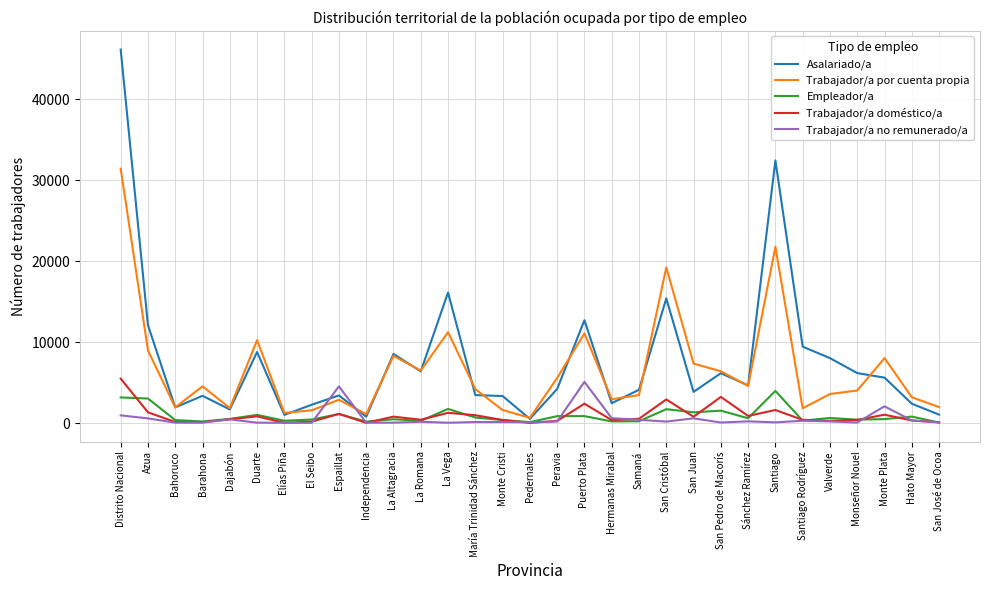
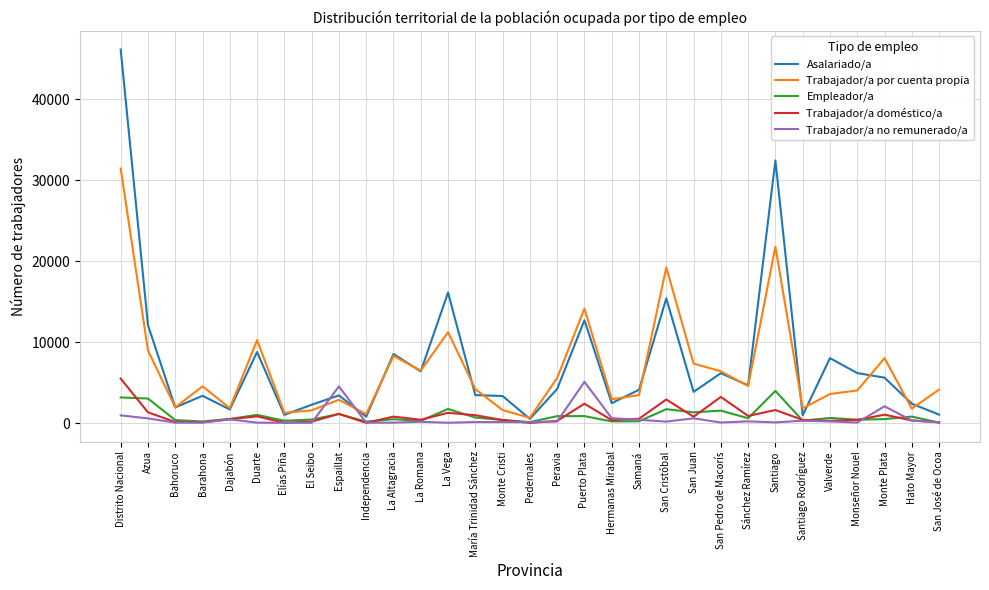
  {
    "Asalariado/a": {
      "Distrito Nacional": 46000,
      "Azua": 12000,
      "Barahona": 3000,
      "Duarte": 9000,
      "El Seibo": 2000,
      "Espaillat": 3000,
      "La Vega": 16000,
      "María Trinidad Sánchez": 3000,
      "Monte Cristi": 3000,
      "Peravia": 4000,
      "Puerto Plata": 13000,
      "Hermanas Mirabal": 2000,
      "Samaná": 4000,
      "San Cristóbal": 15000,
      "San Juan": 4000,
      "Santiago": 32000,
-     "Santiago Rodríguez": 9000,
+     "Santiago Rodríguez": 1000,
      "Valverde": 8000,
      "Monseñor Nouel": 6000,
      "Monte Plata": 6000,
      "Hato Mayor": 2000,
      "San José de Ocoa": 1000
    },
    "Trabajador/a por cuenta propia": {
      "Distrito Nacional": 31000,
      "Azua": 9000,
      "Barahona": 5000,
      "Duarte": 10000,
      "El Seibo": 2000,
      "Espaillat": 3000,
      "La Vega": 11000,
      "María Trinidad Sánchez": 4000,
      "Monte Cristi": 2000,
      "Peravia": 6000,
-     "Puerto Plata": 11000,
+     "Puerto Plata": 14000,
      "Hermanas Mirabal": 3000,
      "Samaná": 3000,
      "San Cristóbal": 19000,
      "San Juan": 7000,
      "Santiago": 22000,
      "Santiago Rodríguez": 2000,
      "Valverde": 4000,
      "Monseñor Nouel": 4000,
      "Monte Plata": 8000,
-     "Hato Mayor": 3000,
-     "San José de Ocoa": 2000
+     "Hato Mayor": 2000,
+     "San José de Ocoa": 4000
    },
    "Empleador/a": {
      "Distrito Nacional": 3000,
      "Azua": 3000,
      "La Altagracia": 0,
      "La Vega": 2000,
      "Peravia": 1000,
      "Puerto Plata": 1000,
      "San Cristóbal": 2000,
      "San Juan": 1000,
      "San Pedro de Macorís": 2000,
      "Santiago": 4000,
      "Valverde": 1000,
      "Monte Plata": 1000,
      "Hato Mayor": 1000
    },
    "Trabajador/a doméstico/a": {
      "Distrito Nacional": 6000,
      "Azua": 1000,
      "La Altagracia": 1000,
      "La Vega": 1000,
      "Puerto Plata": 2000,
      "San Cristóbal": 3000,
      "San Pedro de Macorís": 3000,
      "Santiago": 2000,
      "Monte Plata": 1000
    },
    "Trabajador/a no remunerado/a": {
      "Distrito Nacional": 1000,
      "Azua": 1000,
      "Duarte": 0,
      "Espaillat": 5000,
      "La Altagracia": 0,
      "La Vega": 0,
      "María Trinidad Sánchez": 0,
      "Puerto Plata": 5000,
      "San Cristóbal": 0,
      "San Pedro de Macorís": 0,
      "Sánchez Ramírez": 0,
      "Santiago": 0,
      "Monseñor Nouel": 0,
      "Monte Plata": 2000
    }
  }
